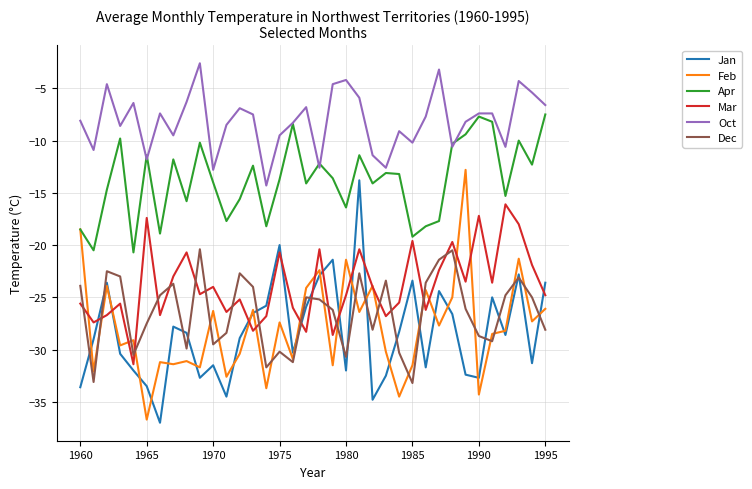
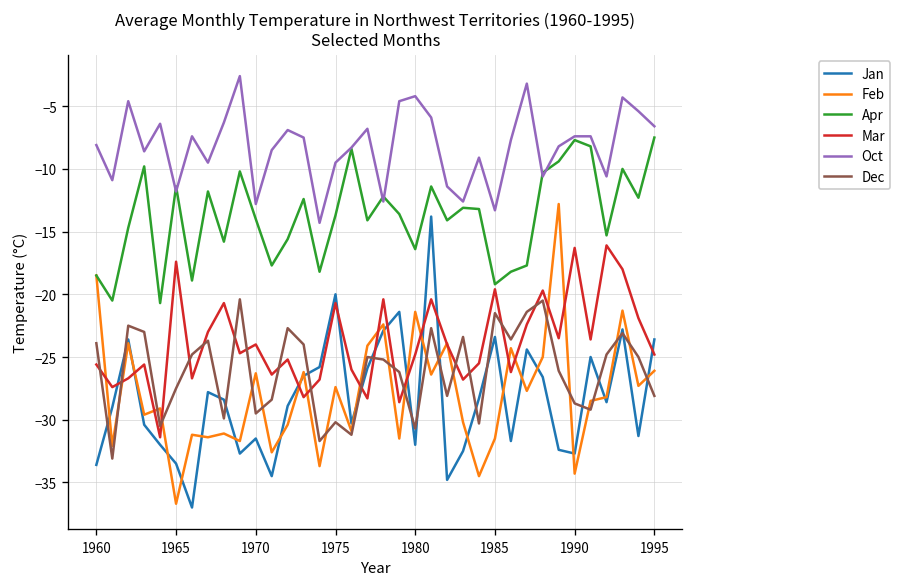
  {
    "Jan": {
      "1960": -33.6,
      "1965": -33.5,
      "1970": -31.5,
      "1975": -20.0,
      "1980": -32.0,
      "1985": -23.4,
      "1990": -32.7,
      "1995": -23.6
    },
    "Feb": {
      "1965": -36.7,
      "1970": -26.3,
      "1975": -27.4,
      "1980": -21.4,
      "1985": -31.5,
      "1990": -34.3,
      "1995": -26.1
    },
    "Apr": {
      "1965": -11.4,
      "1970": -14.0,
      "1975": -13.7,
      "1980": -16.4,
      "1985": -19.2,
      "1990": -7.7,
      "1995": -7.5
    },
    "Mar": {
      "1960": -25.6,
      "1965": -17.4,
      "1970": -24.0,
      "1975": -20.7,
      "1980": -24.8,
      "1985": -19.6,
-     "1990": -17.2,
+     "1990": -16.3,
      "1995": -24.8
    },
    "Oct": {
      "1960": -8.1,
      "1965": -11.8,
      "1970": -12.8,
      "1975": -9.5,
      "1980": -4.2,
-     "1985": -10.2,
+     "1985": -13.3,
      "1990": -7.4,
      "1995": -6.6
    },
    "Dec": {
      "1960": -23.9,
      "1965": -27.5,
      "1970": -29.5,
      "1975": -30.2,
      "1980": -30.7,
-     "1985": -33.2,
+     "1985": -21.5,
      "1990": -28.7,
      "1995": -28.1
    }
  }
